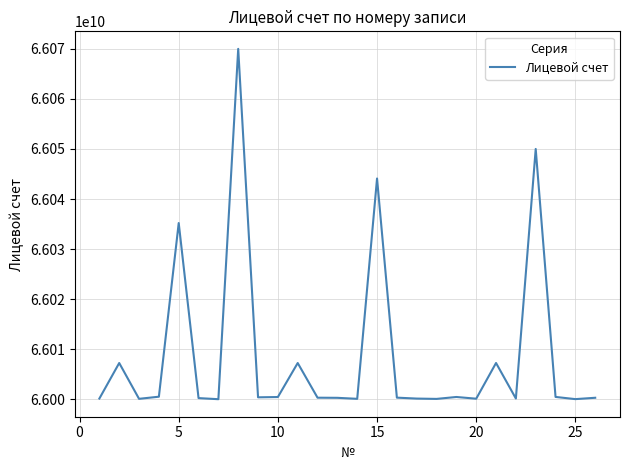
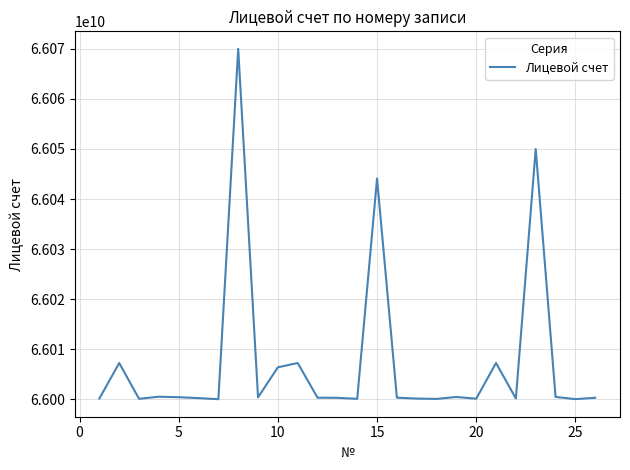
  {
-   "5": 66035000000,
-   "10": 66000000000,
+   "5": 66000000000,
+   "10": 66006000000,
    "15": 66044000000,
    "20": 66000000000,
    "25": 66000000000
  }
